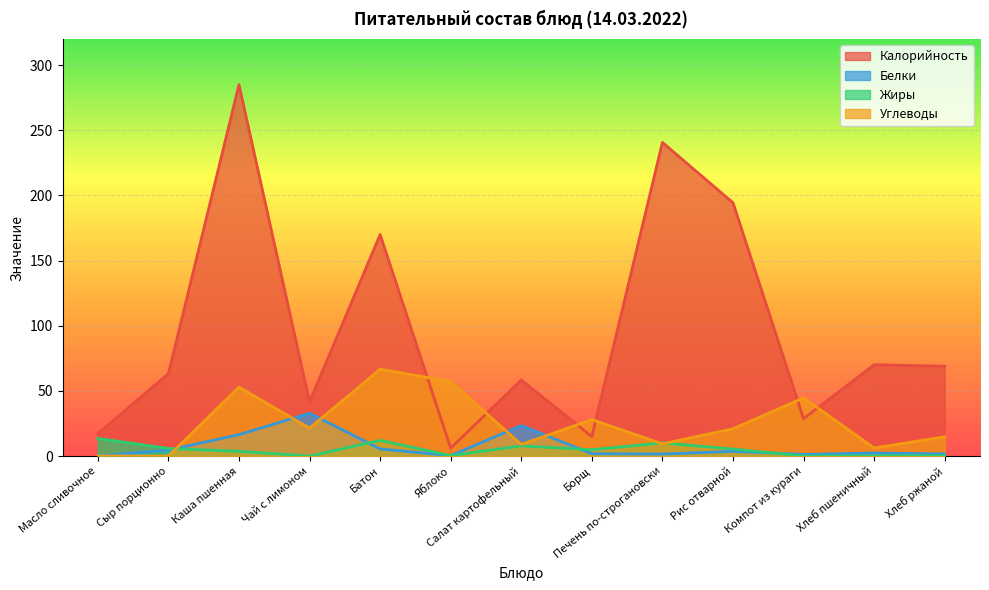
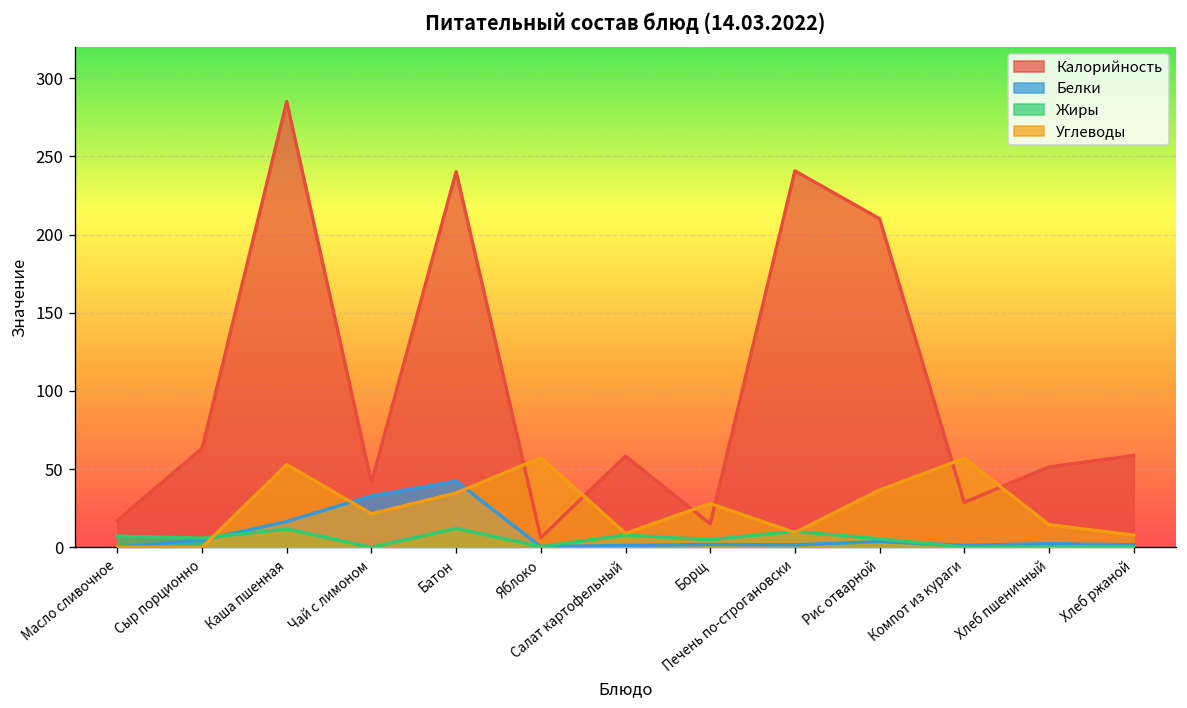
  {
    "Калорийность": {
      "Масло сливочное": 17,
      "Сыр порционно": 63,
      "Каша пшенная": 285,
      "Чай с лимоном": 42,
-     "Батон": 170,
+     "Батон": 240,
      "Яблоко": 6,
      "Салат картофельный": 58,
      "Борщ": 15,
      "Печень по-строгановски": 241,
-     "Рис отварной": 194,
+     "Рис отварной": 210,
      "Компот из кураги": 29,
-     "Хлеб пшеничный": 70,
-     "Хлеб ржаной": 69
+     "Хлеб пшеничный": 51,
+     "Хлеб ржаной": 59
    },
    "Белки": {
      "Каша пшенная": 16,
      "Чай с лимоном": 33,
-     "Батон": 6,
-     "Салат картофельный": 23,
+     "Батон": 42,
+     "Салат картофельный": 1,
      "Борщ": 2,
      "Печень по-строгановски": 2,
      "Хлеб пшеничный": 2
    },
    "Жиры": {
-     "Масло сливочное": 14,
-     "Каша пшенная": 4,
+     "Масло сливочное": 7,
+     "Каша пшенная": 12,
      "Чай с лимоном": 0,
      "Батон": 12,
      "Борщ": 5,
      "Хлеб пшеничный": 0
    },
    "Углеводы": {
      "Сыр порционно": 0,
      "Каша пшенная": 53,
      "Чай с лимоном": 21,
-     "Батон": 67,
+     "Батон": 35,
      "Яблоко": 57,
      "Борщ": 28,
-     "Рис отварной": 21,
-     "Компот из кураги": 45,
-     "Хлеб пшеничный": 6,
-     "Хлеб ржаной": 15
+     "Рис отварной": 37,
+     "Компот из кураги": 57,
+     "Хлеб пшеничный": 14,
+     "Хлеб ржаной": 8
    }
  }
